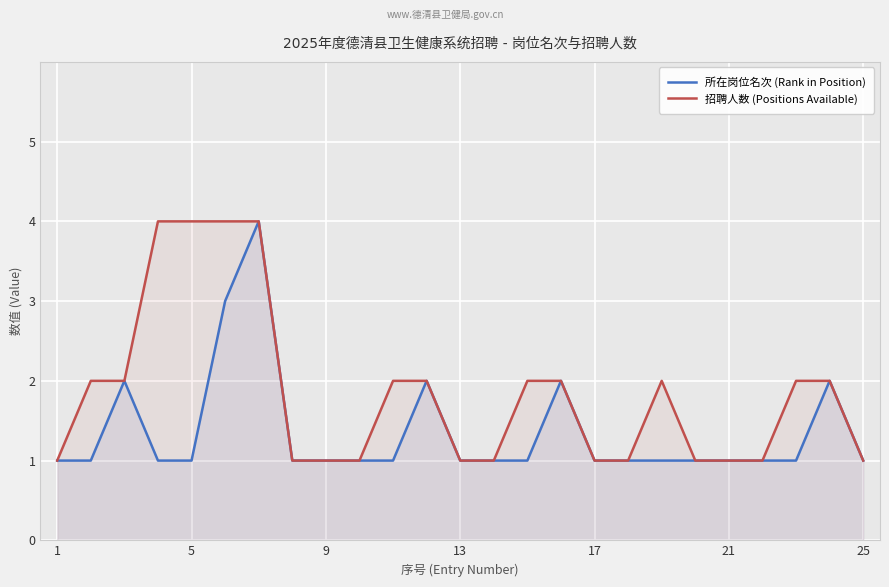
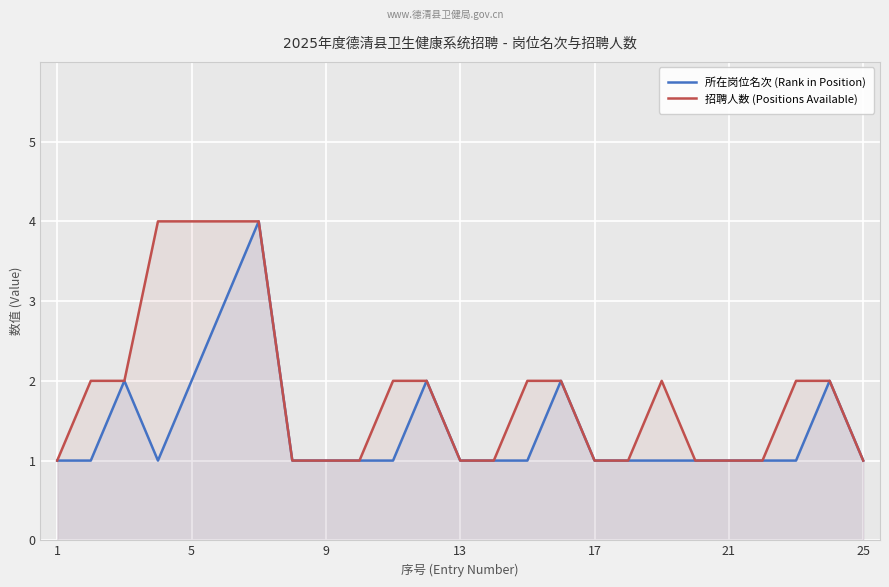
  {
    "所在岗位名次 (Rank in Position)": {
-     "5": 1
+     "5": 2
    },
    "招聘人数 (Positions Available)": {
      "5": 4
    }
  }
